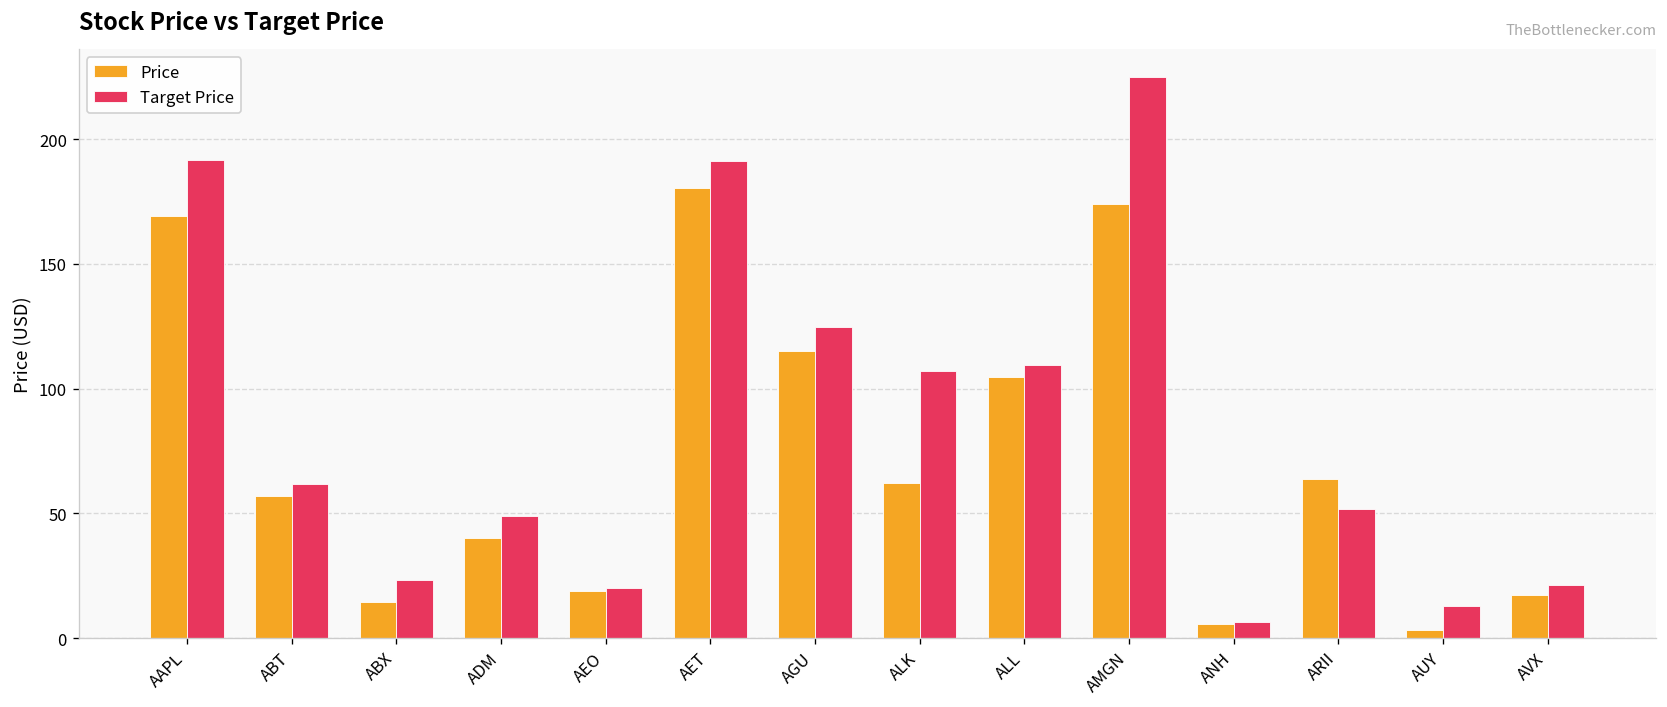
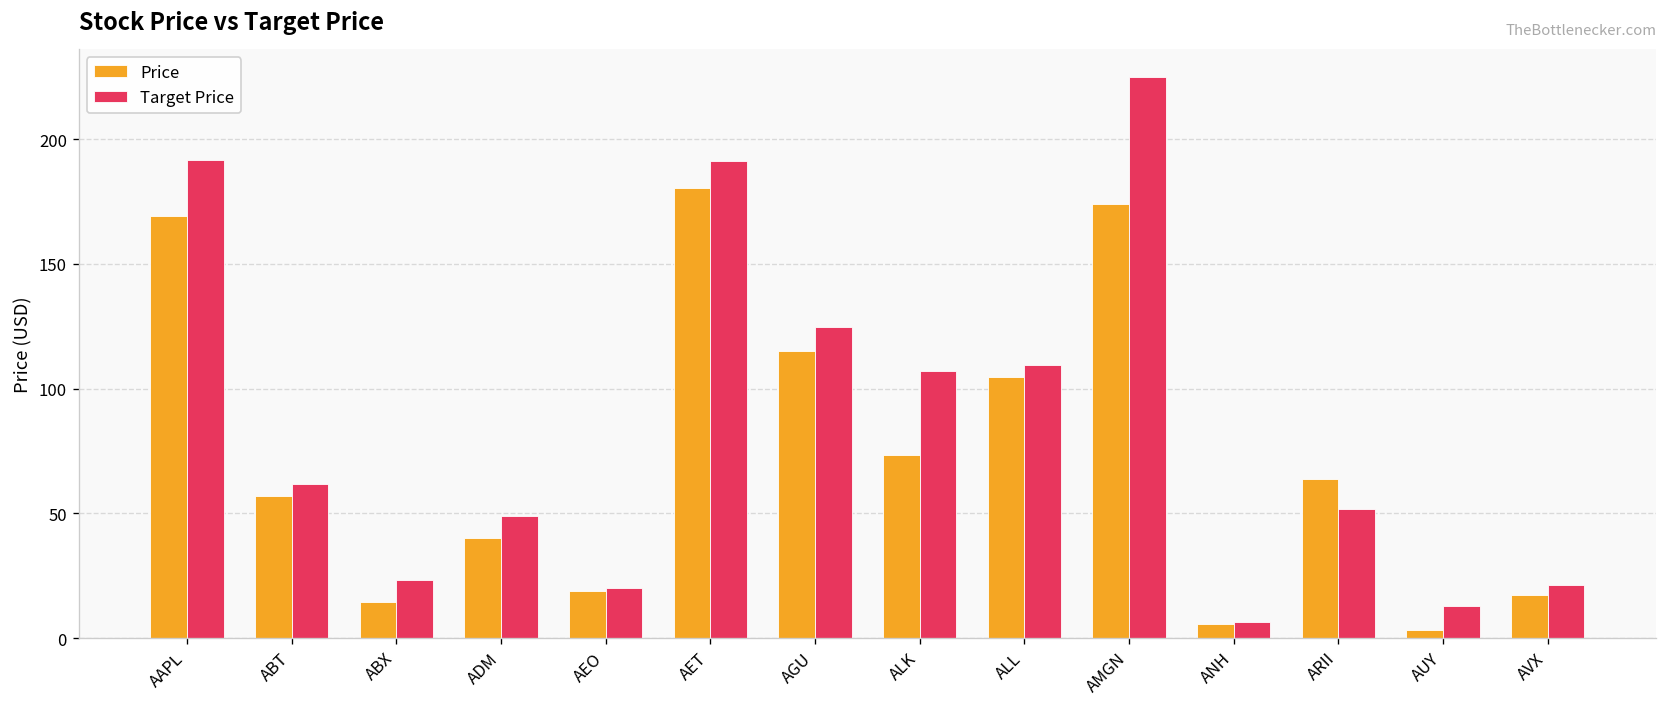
  {
    "Price": {
      "AAPL": 169,
      "ABT": 57,
      "ABX": 14,
      "ADM": 40,
      "AEO": 19,
      "AET": 180,
      "AGU": 115,
-     "ALK": 62,
+     "ALK": 74,
      "ALL": 105,
      "AMGN": 174,
      "ANH": 5,
      "ARII": 64,
      "AUY": 3,
      "AVX": 17
    },
    "Target Price": {
      "AAPL": 192,
      "ABT": 62,
      "ABX": 23,
      "ADM": 49,
      "AEO": 20,
      "AET": 191,
      "AGU": 124,
      "ALK": 107,
      "ALL": 109,
      "AMGN": 225,
      "ANH": 6,
      "ARII": 52,
      "AUY": 13,
      "AVX": 21
    }
  }
